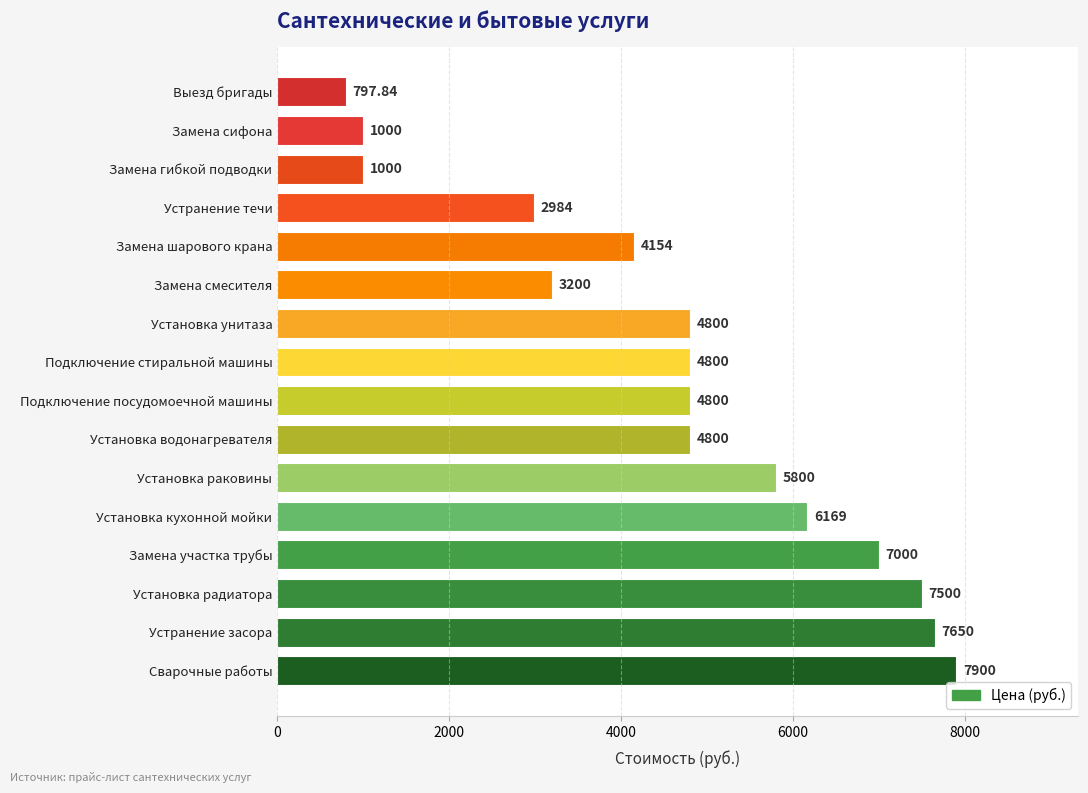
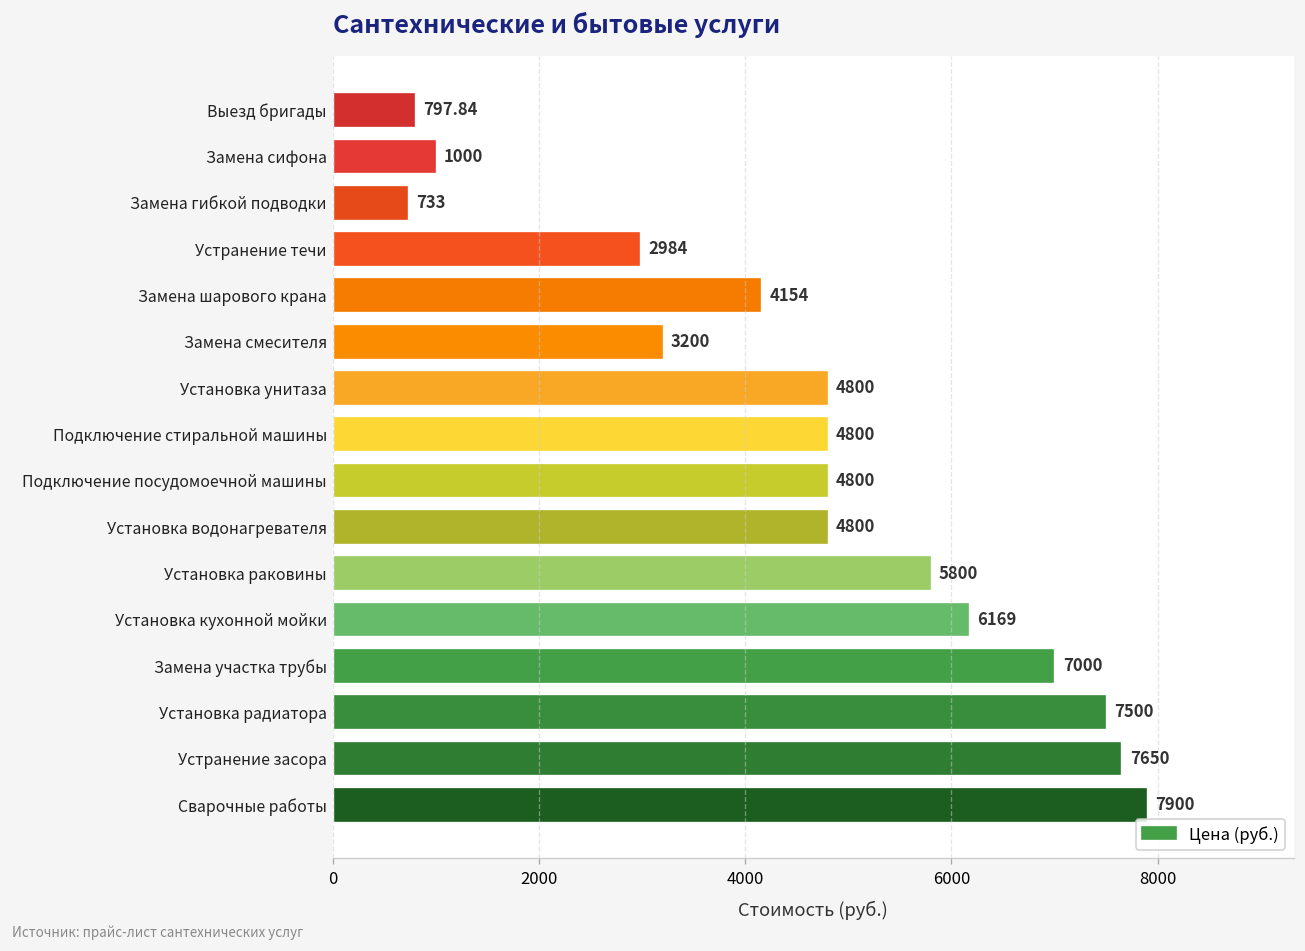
  {
    "Выезд бригады": 797.84,
    "Замена сифона": 1000,
-   "Замена гибкой подводки": 1000,
+   "Замена гибкой подводки": 733,
    "Устранение течи": 2984,
    "Замена шарового крана": 4154,
    "Замена смесителя": 3200,
    "Установка унитаза": 4800,
    "Подключение стиральной машины": 4800,
    "Подключение посудомоечной машины": 4800,
    "Установка водонагревателя": 4800,
    "Установка раковины": 5800,
    "Установка кухонной мойки": 6169,
    "Замена участка трубы": 7000,
    "Установка радиатора": 7500,
    "Устранение засора": 7650,
    "Сварочные работы": 7900
  }
